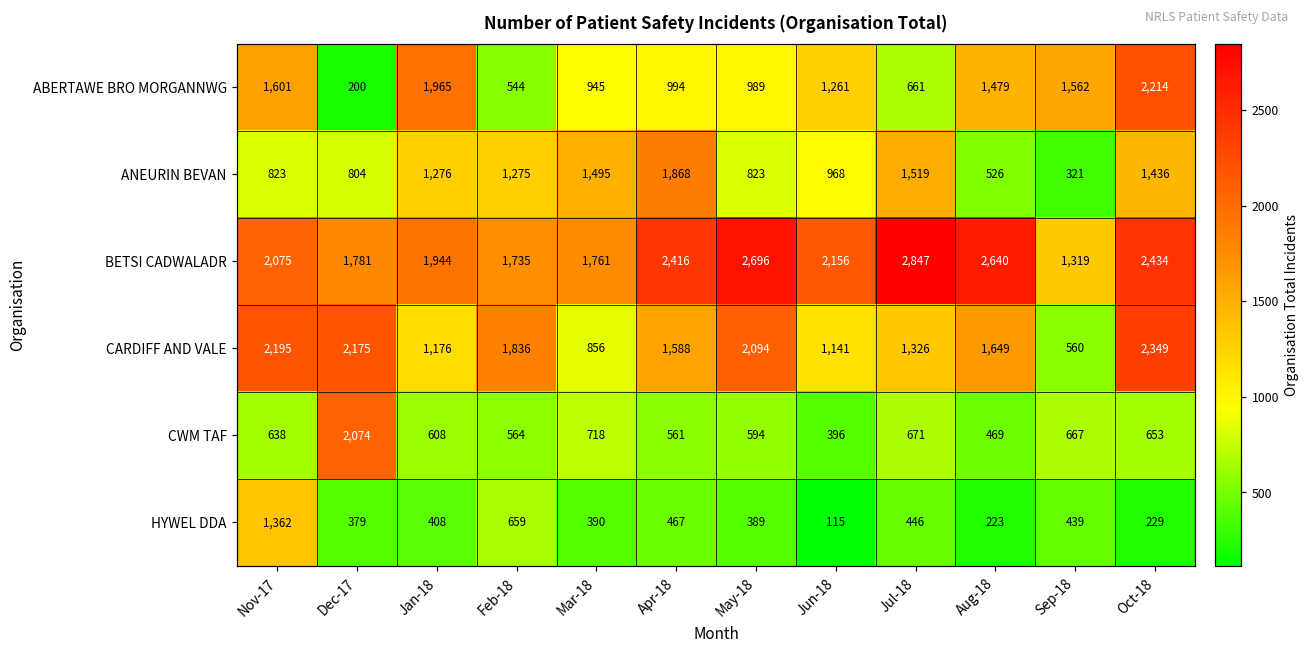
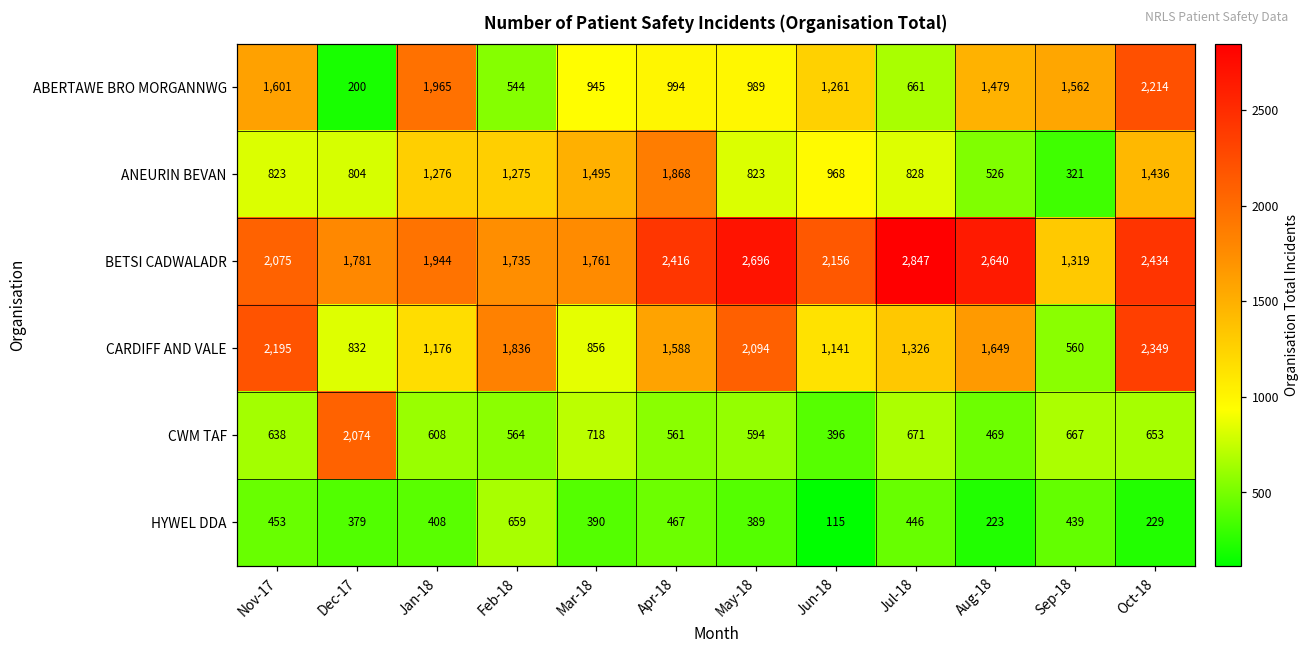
  {
    "ABERTAWE BRO MORGANNWG": {
      "Nov-17": "1,601",
      "Dec-17": "200",
      "Jan-18": "1,965",
      "Feb-18": "544",
      "Mar-18": "945",
      "Apr-18": "994",
      "May-18": "989",
      "Jun-18": "1,261",
      "Jul-18": "661",
      "Aug-18": "1,479",
      "Sep-18": "1,562",
      "Oct-18": "2,214"
    },
    "ANEURIN BEVAN": {
      "Nov-17": "823",
      "Dec-17": "804",
      "Jan-18": "1,276",
      "Feb-18": "1,275",
      "Mar-18": "1,495",
      "Apr-18": "1,868",
      "May-18": "823",
      "Jun-18": "968",
-     "Jul-18": "1,519",
+     "Jul-18": "828",
      "Aug-18": "526",
      "Sep-18": "321",
      "Oct-18": "1,436"
    },
    "BETSI CADWALADR": {
      "Nov-17": "2,075",
      "Dec-17": "1,781",
      "Jan-18": "1,944",
      "Feb-18": "1,735",
      "Mar-18": "1,761",
      "Apr-18": "2,416",
      "May-18": "2,696",
      "Jun-18": "2,156",
      "Jul-18": "2,847",
      "Aug-18": "2,640",
      "Sep-18": "1,319",
      "Oct-18": "2,434"
    },
    "CARDIFF AND VALE": {
      "Nov-17": "2,195",
-     "Dec-17": "2,175",
+     "Dec-17": "832",
      "Jan-18": "1,176",
      "Feb-18": "1,836",
      "Mar-18": "856",
      "Apr-18": "1,588",
      "May-18": "2,094",
      "Jun-18": "1,141",
      "Jul-18": "1,326",
      "Aug-18": "1,649",
      "Sep-18": "560",
      "Oct-18": "2,349"
    },
    "CWM TAF": {
      "Nov-17": "638",
      "Dec-17": "2,074",
      "Jan-18": "608",
      "Feb-18": "564",
      "Mar-18": "718",
      "Apr-18": "561",
      "May-18": "594",
      "Jun-18": "396",
      "Jul-18": "671",
      "Aug-18": "469",
      "Sep-18": "667",
      "Oct-18": "653"
    },
    "HYWEL DDA": {
-     "Nov-17": "1,362",
+     "Nov-17": "453",
      "Dec-17": "379",
      "Jan-18": "408",
      "Feb-18": "659",
      "Mar-18": "390",
      "Apr-18": "467",
      "May-18": "389",
      "Jun-18": "115",
      "Jul-18": "446",
      "Aug-18": "223",
      "Sep-18": "439",
      "Oct-18": "229"
    }
  }
